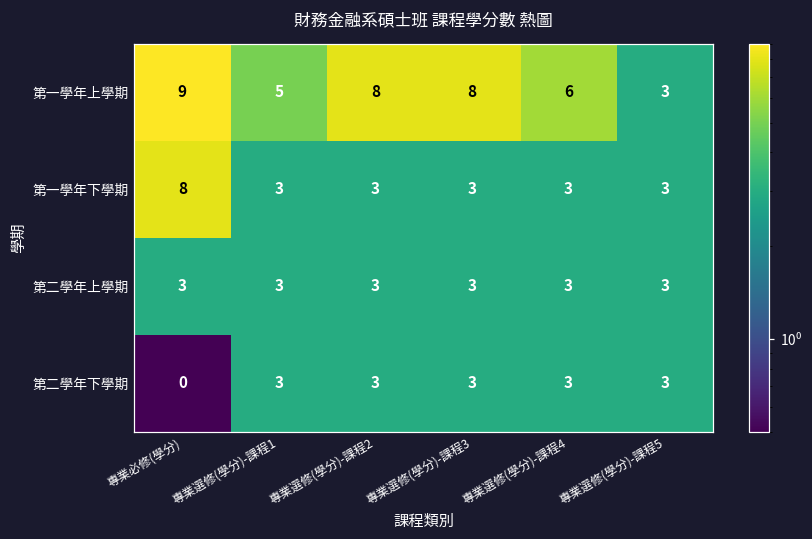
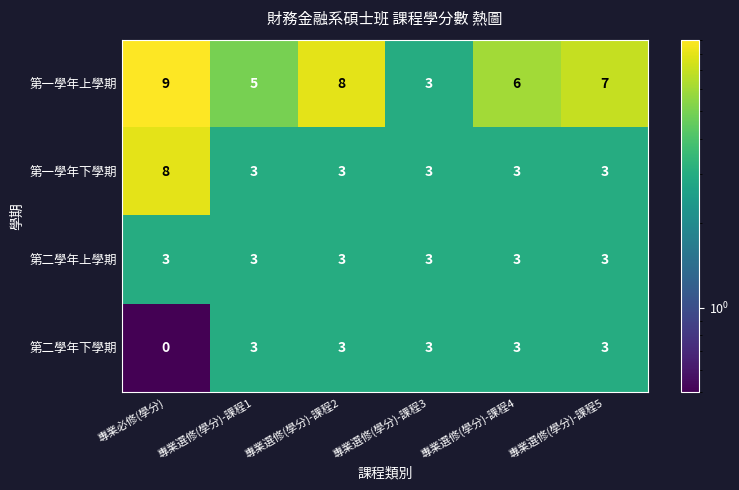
  {
    "第一學年上學期": {
      "專業必修(學分)": 9,
      "專業選修(學分)-課程1": 5,
      "專業選修(學分)-課程2": 8,
-     "專業選修(學分)-課程3": 8,
+     "專業選修(學分)-課程3": 3,
      "專業選修(學分)-課程4": 6,
-     "專業選修(學分)-課程5": 3
+     "專業選修(學分)-課程5": 7
    },
    "第一學年下學期": {
      "專業必修(學分)": 8,
      "專業選修(學分)-課程1": 3,
      "專業選修(學分)-課程2": 3,
      "專業選修(學分)-課程3": 3,
      "專業選修(學分)-課程4": 3,
      "專業選修(學分)-課程5": 3
    },
    "第二學年上學期": {
      "專業必修(學分)": 3,
      "專業選修(學分)-課程1": 3,
      "專業選修(學分)-課程2": 3,
      "專業選修(學分)-課程3": 3,
      "專業選修(學分)-課程4": 3,
      "專業選修(學分)-課程5": 3
    },
    "第二學年下學期": {
      "專業必修(學分)": 0,
      "專業選修(學分)-課程1": 3,
      "專業選修(學分)-課程2": 3,
      "專業選修(學分)-課程3": 3,
      "專業選修(學分)-課程4": 3,
      "專業選修(學分)-課程5": 3
    }
  }
